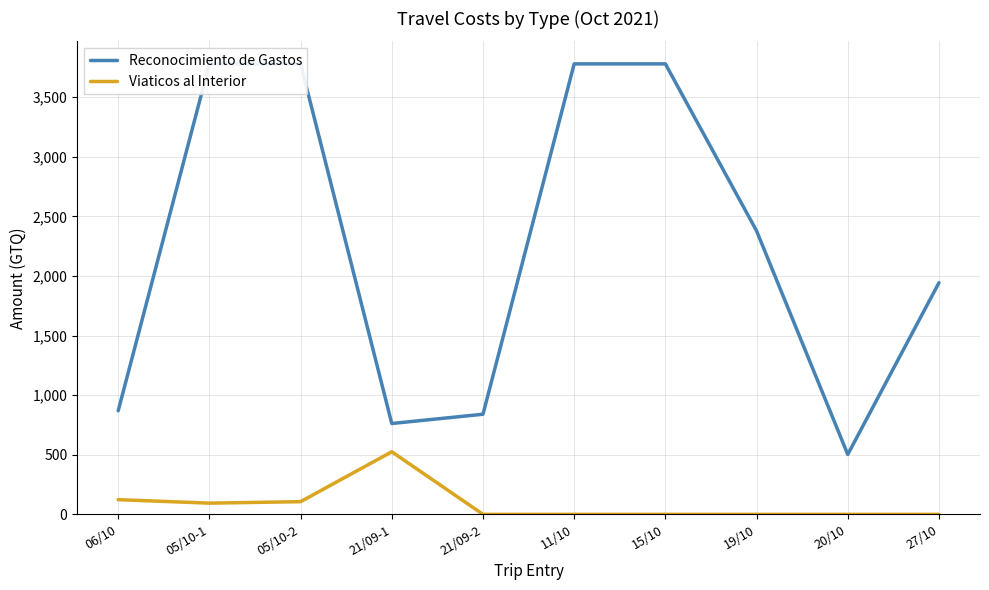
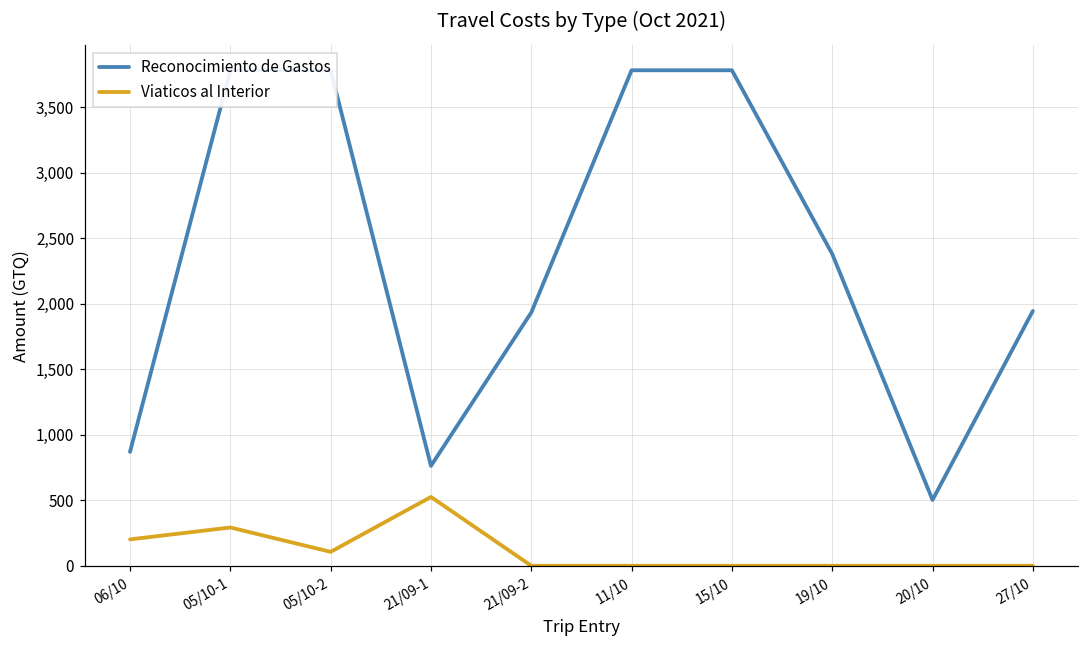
  {
    "Reconocimiento de Gastos": {
      "06/10": "870",
      "21/09-1": "760",
-     "21/09-2": "840",
+     "21/09-2": "1,930",
      "11/10": "3,780",
      "15/10": "3,780",
      "19/10": "2,380",
      "20/10": "500",
      "27/10": "1,940"
    },
    "Viaticos al Interior": {
-     "06/10": "120",
-     "05/10-1": "90",
+     "06/10": "200",
+     "05/10-1": "290",
      "05/10-2": "110",
      "21/09-1": "530",
      "21/09-2": "0",
      "11/10": "0",
      "15/10": "0",
      "19/10": "0",
      "20/10": "0",
      "27/10": "0"
    }
  }
